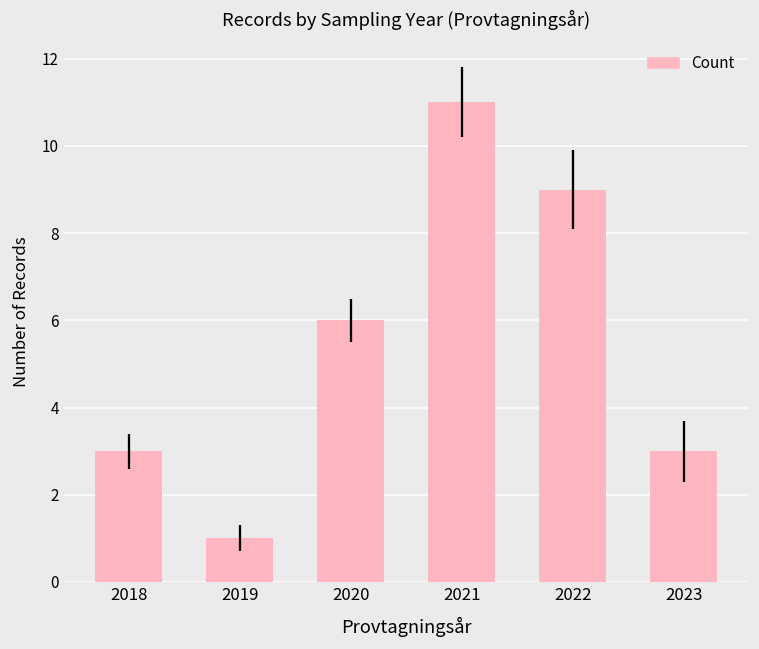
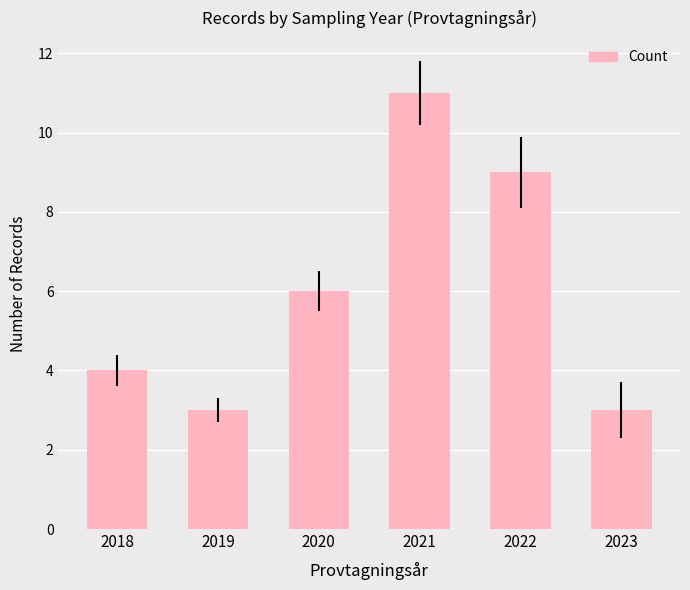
  {
-   "2018": 3,
-   "2019": 1,
+   "2018": 4,
+   "2019": 3,
    "2020": 6,
    "2021": 11,
    "2022": 9,
    "2023": 3
  }
